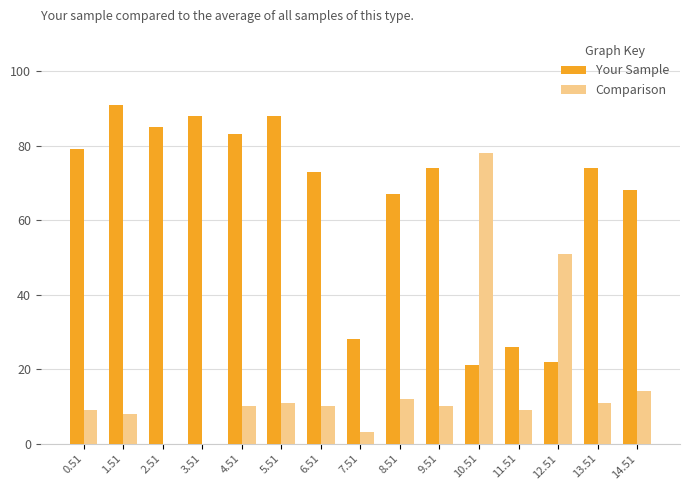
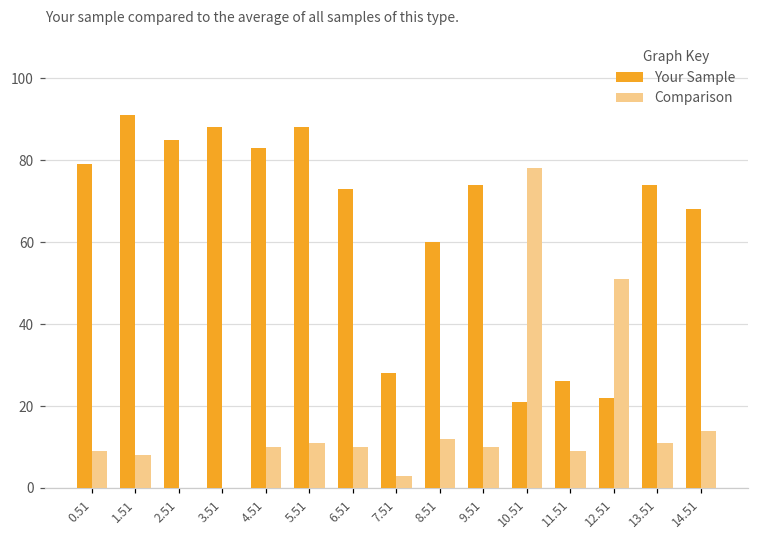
  {
    "Your Sample": {
      "0.51": 79,
      "1.51": 91,
      "2.51": 85,
      "3.51": 88,
      "4.51": 83,
      "5.51": 88,
      "6.51": 73,
      "7.51": 28,
-     "8.51": 67,
+     "8.51": 60,
      "9.51": 74,
      "10.51": 21,
      "11.51": 26,
      "12.51": 22,
      "13.51": 74,
      "14.51": 68
    },
    "Comparison": {
      "0.51": 9,
      "1.51": 8,
      "2.51": 0,
      "3.51": 0,
      "4.51": 10,
      "5.51": 11,
      "6.51": 10,
      "7.51": 3,
      "8.51": 12,
      "9.51": 10,
      "10.51": 78,
      "11.51": 9,
      "12.51": 51,
      "13.51": 11,
      "14.51": 14
    }
  }
